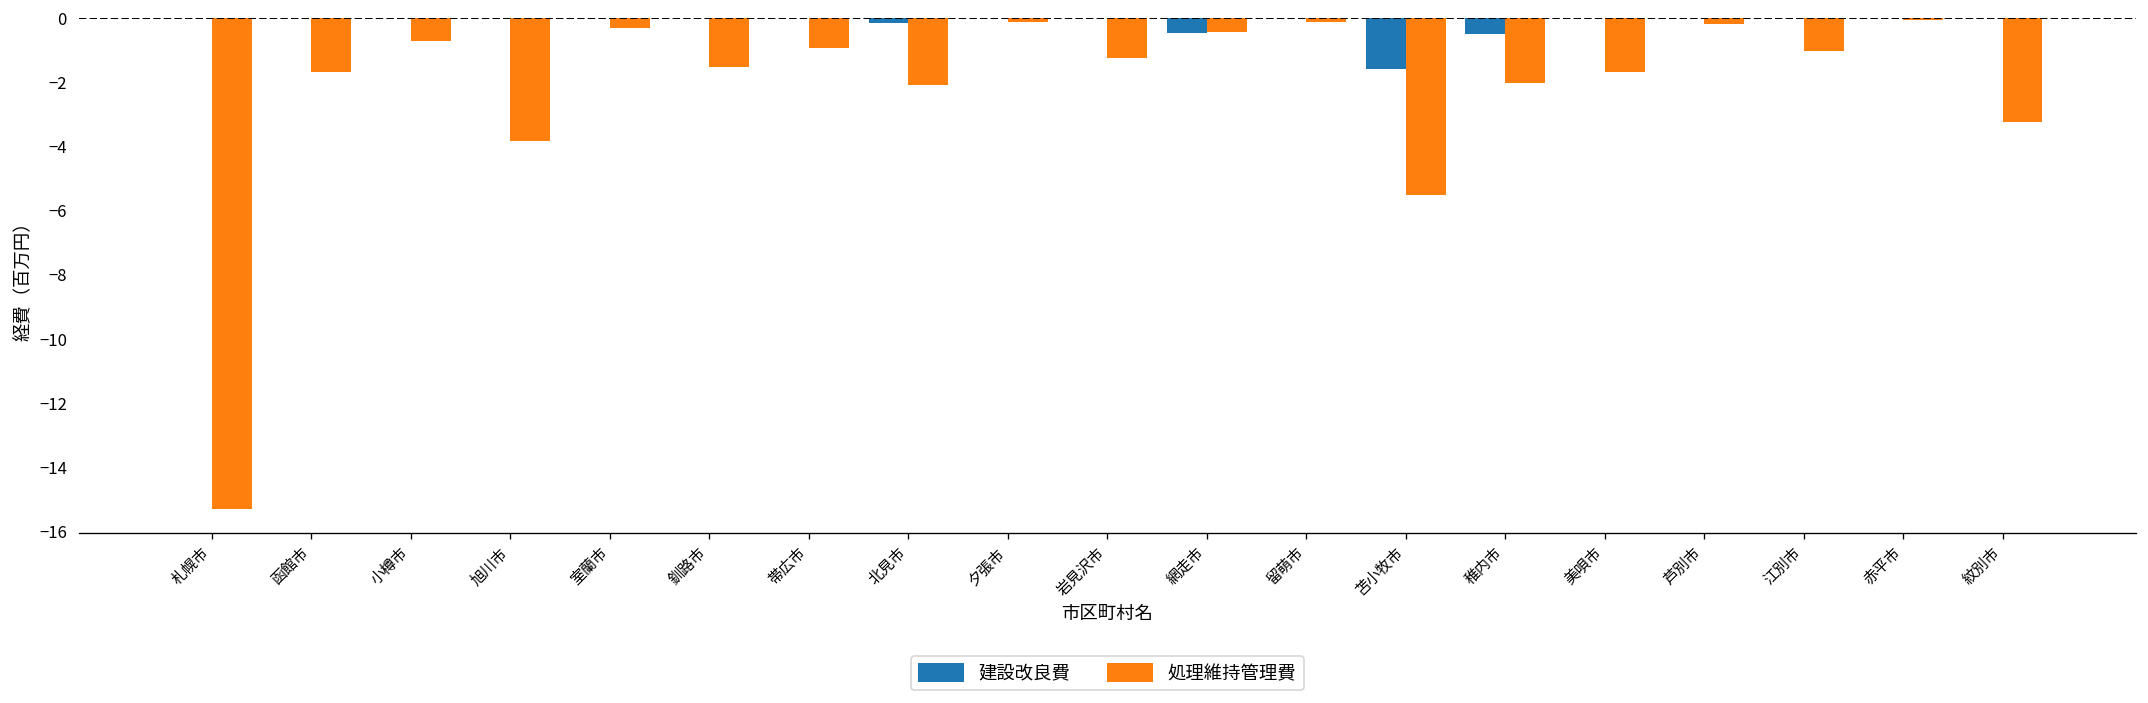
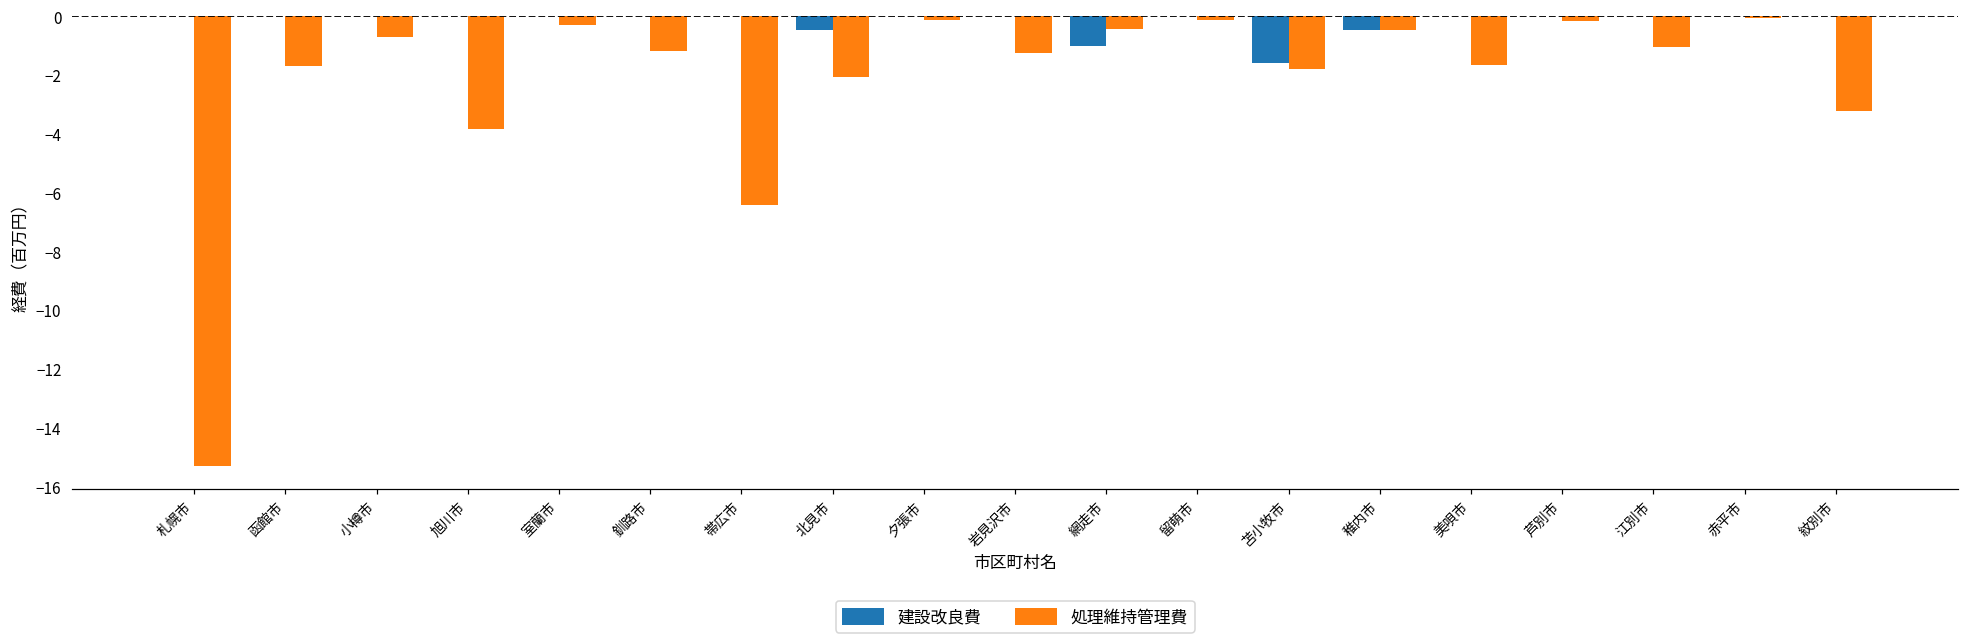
  {
    "建設改良費": {
      "札幌市": 0.0,
      "函館市": 0.0,
      "旭川市": 0.0,
      "室蘭市": 0.0,
      "帯広市": 0.0,
-     "北見市": -0.2,
+     "北見市": -0.5,
      "夕張市": 0.0,
      "岩見沢市": 0.0,
-     "網走市": -0.5,
+     "網走市": -1.0,
      "留萌市": 0.0,
      "苫小牧市": -1.6,
      "稚内市": -0.5,
      "美唄市": 0.0,
      "芦別市": 0.0,
      "江別市": 0.0,
      "紋別市": 0.0
    },
    "処理維持管理費": {
      "札幌市": -15.3,
      "函館市": -1.7,
      "小樽市": -0.7,
      "旭川市": -3.9,
      "室蘭市": -0.3,
-     "釧路市": -1.5,
-     "帯広市": -0.9,
+     "釧路市": -1.2,
+     "帯広市": -6.4,
      "北見市": -2.1,
      "夕張市": -0.1,
      "岩見沢市": -1.3,
      "網走市": -0.4,
      "留萌市": -0.1,
-     "苫小牧市": -5.5,
-     "稚内市": -2.0,
+     "苫小牧市": -1.8,
+     "稚内市": -0.5,
      "美唄市": -1.7,
      "芦別市": -0.2,
      "江別市": -1.0,
      "紋別市": -3.2
    }
  }
